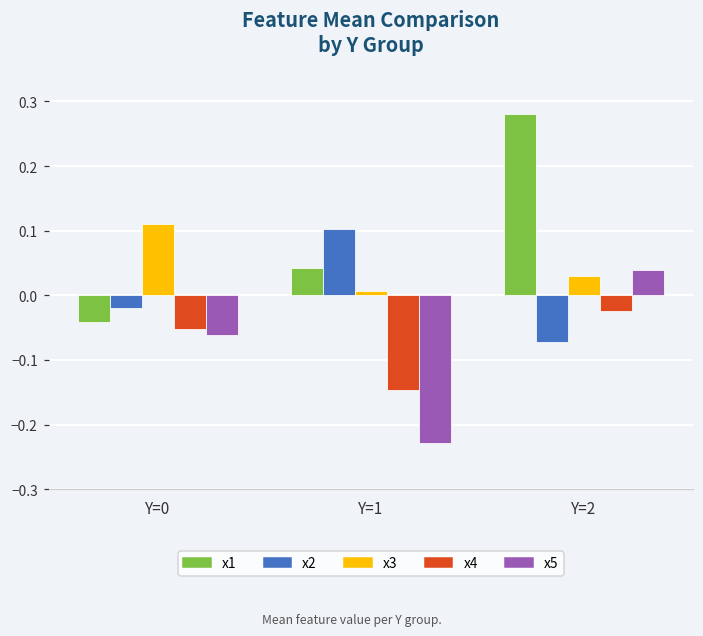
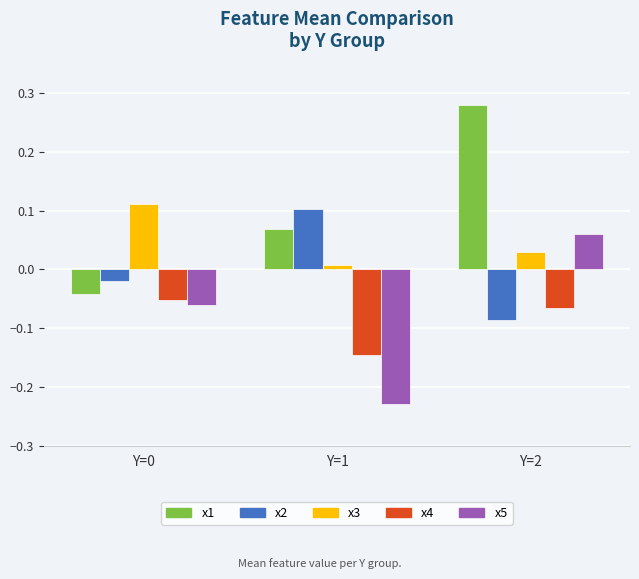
  {
    "x1": {
      "Y=0": -0.04,
-     "Y=1": 0.04,
+     "Y=1": 0.07,
      "Y=2": 0.28
    },
    "x2": {
      "Y=0": -0.02,
      "Y=1": 0.10,
-     "Y=2": -0.07
+     "Y=2": -0.09
    },
    "x3": {
      "Y=0": 0.11,
      "Y=1": 0.01,
      "Y=2": 0.03
    },
    "x4": {
      "Y=0": -0.05,
      "Y=1": -0.15,
-     "Y=2": -0.02
+     "Y=2": -0.07
    },
    "x5": {
      "Y=0": -0.06,
      "Y=1": -0.23,
-     "Y=2": 0.04
+     "Y=2": 0.06
    }
  }
